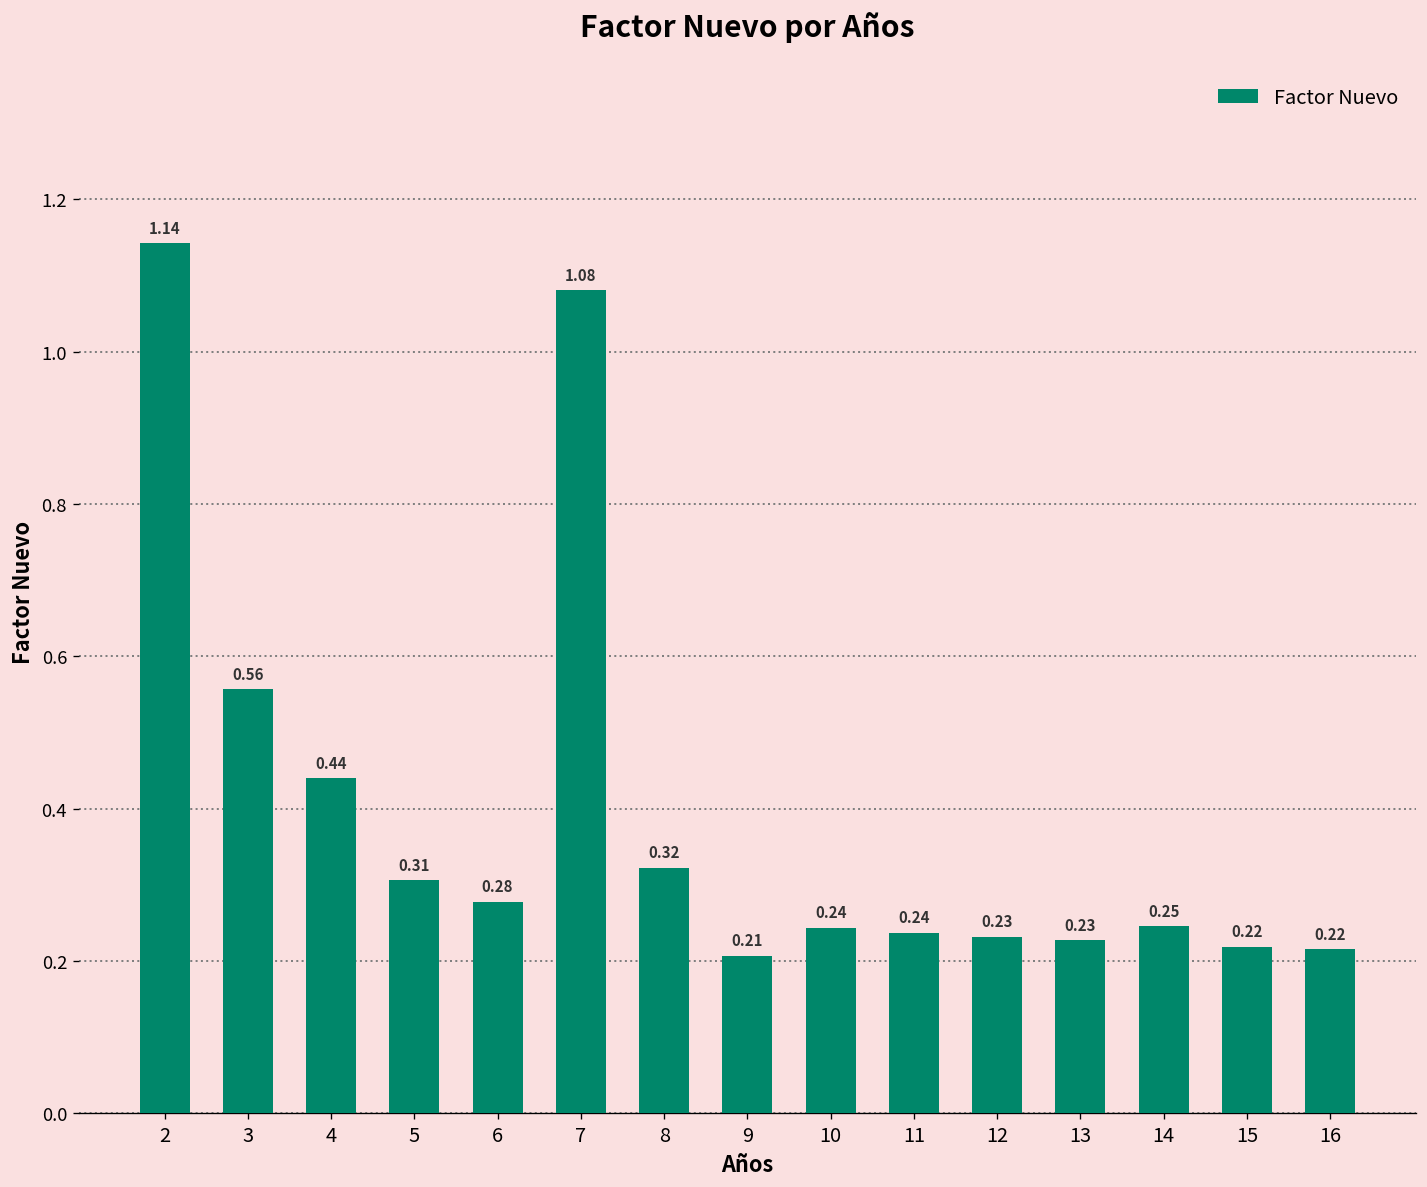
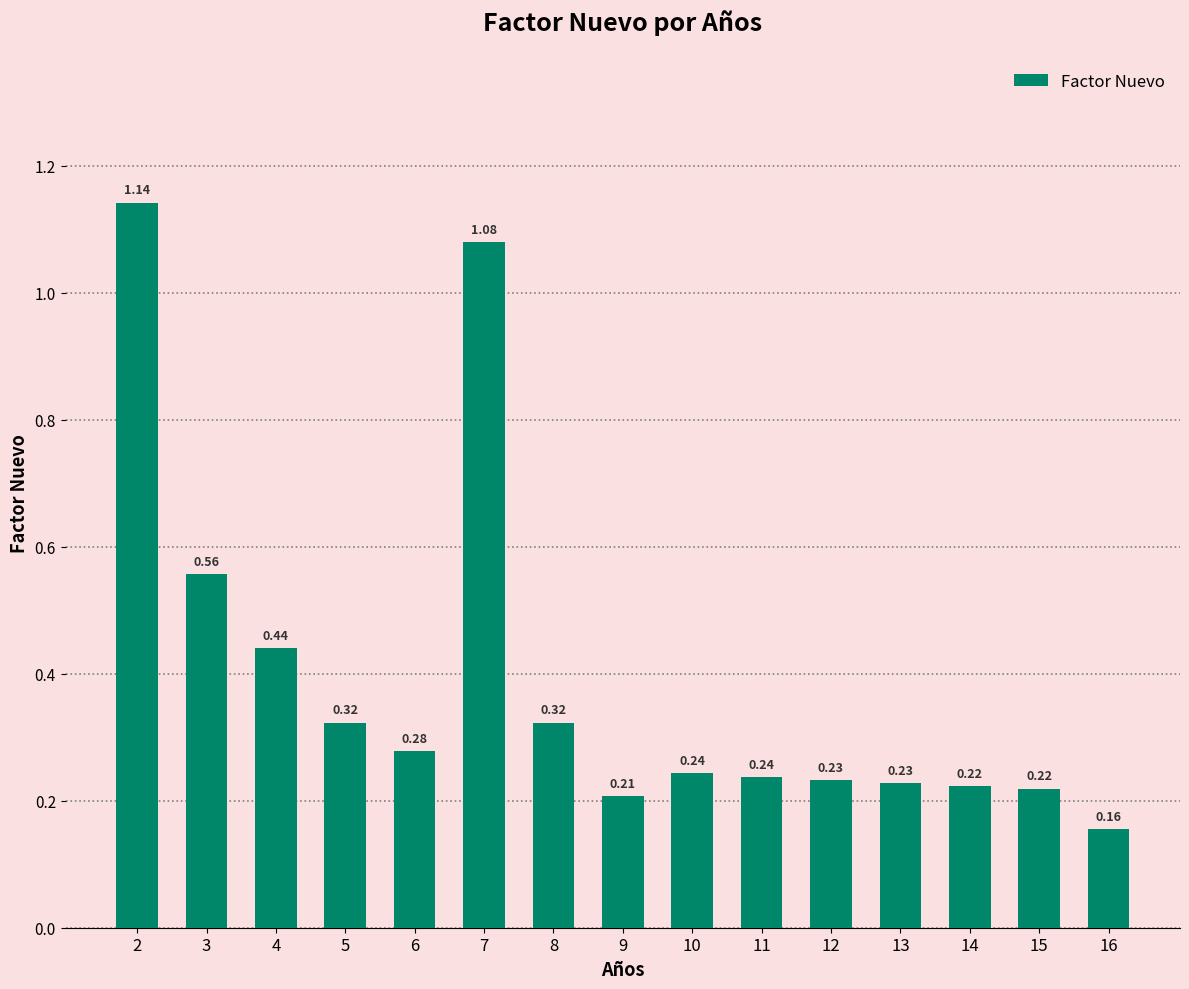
  {
    "2": 1.14,
    "3": 0.56,
    "4": 0.44,
-   "5": 0.31,
+   "5": 0.32,
    "6": 0.28,
    "7": 1.08,
    "8": 0.32,
    "9": 0.21,
    "10": 0.24,
    "11": 0.24,
    "12": 0.23,
    "13": 0.23,
-   "14": 0.25,
+   "14": 0.22,
    "15": 0.22,
-   "16": 0.22
+   "16": 0.16
  }
